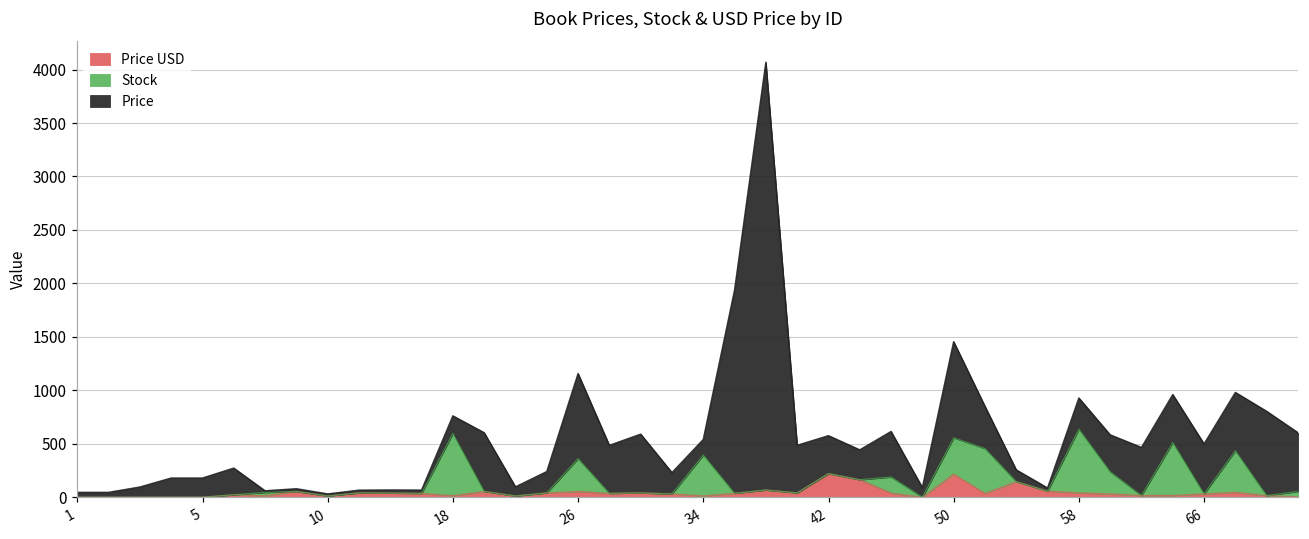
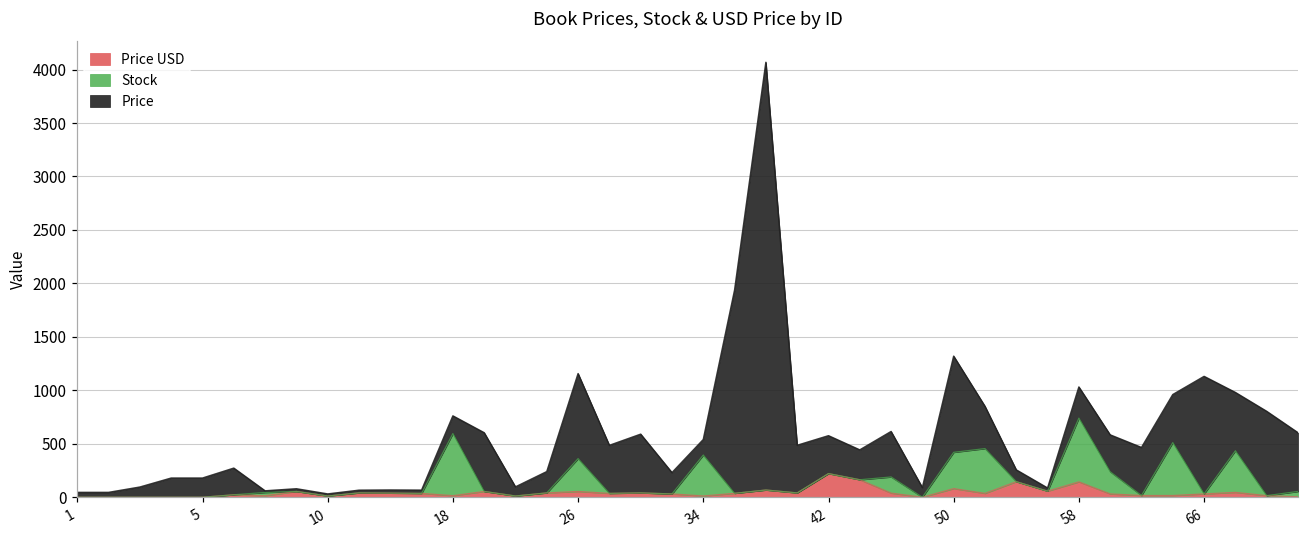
  {
    "Price USD": {
-     "50": 200,
-     "58": 0
+     "50": 100,
+     "58": 100
    },
    "Stock": {
      "50": 300,
      "58": 600
    },
    "Price": {
      "42": 400,
      "50": 900,
      "58": 300,
-     "66": 500
+     "66": 1100
    }
  }
